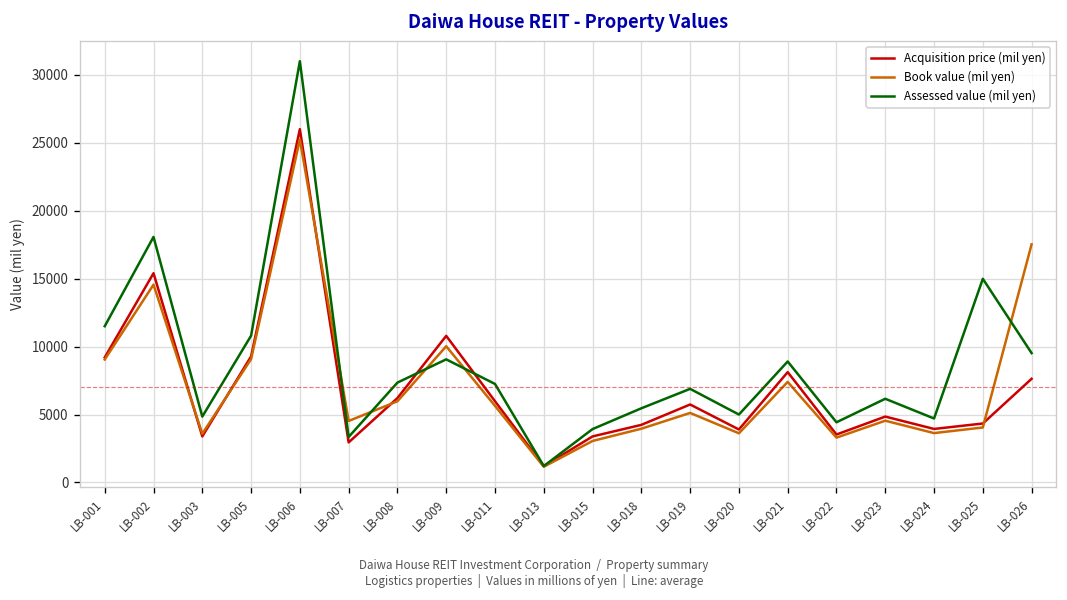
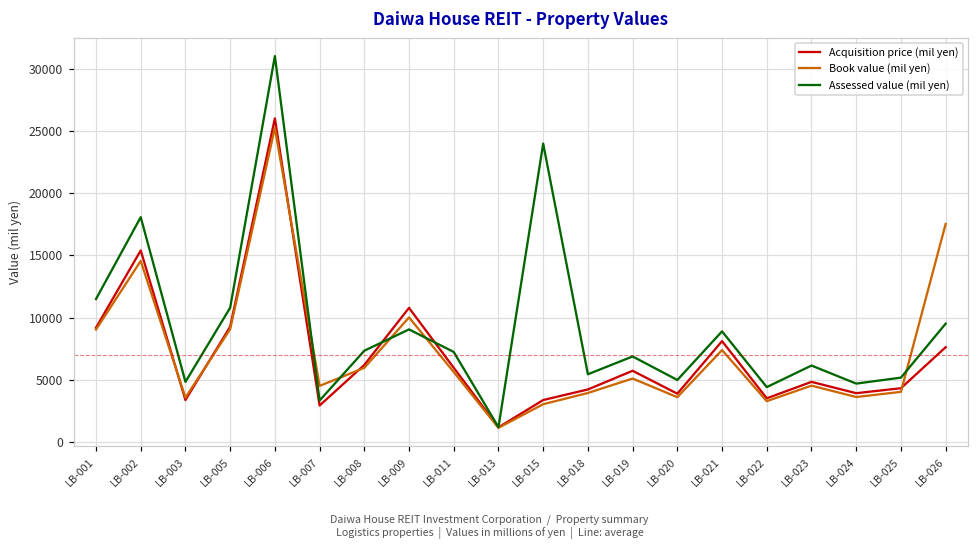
  {
    "Acquisition price (mil yen)": {
      "LB-002": 15400,
      "LB-006": 26000,
      "LB-007": 3000,
      "LB-008": 6200,
      "LB-009": 10800,
      "LB-011": 6000,
      "LB-015": 3400,
      "LB-018": 4200,
      "LB-019": 5700,
      "LB-020": 3900,
      "LB-021": 8100,
      "LB-022": 3500,
      "LB-023": 4900,
      "LB-024": 3900,
      "LB-025": 4300,
      "LB-026": 7600
    },
    "Book value (mil yen)": {
      "LB-002": 14600,
      "LB-006": 25200,
      "LB-007": 4500,
      "LB-008": 6000,
      "LB-009": 10000,
      "LB-011": 5600,
      "LB-015": 3100,
      "LB-018": 4000,
      "LB-019": 5100,
      "LB-020": 3600,
      "LB-021": 7400,
      "LB-022": 3300,
      "LB-023": 4500,
      "LB-024": 3600,
      "LB-025": 4000,
      "LB-026": 17500
    },
    "Assessed value (mil yen)": {
      "LB-001": 11500,
      "LB-002": 18100,
      "LB-003": 4900,
      "LB-005": 10800,
      "LB-006": 31000,
      "LB-007": 3400,
      "LB-008": 7400,
      "LB-009": 9100,
      "LB-011": 7300,
-     "LB-015": 3900,
+     "LB-015": 24000,
      "LB-018": 5500,
      "LB-019": 6900,
      "LB-020": 5000,
      "LB-021": 8900,
      "LB-022": 4400,
      "LB-023": 6200,
      "LB-024": 4700,
-     "LB-025": 15000,
+     "LB-025": 5200,
      "LB-026": 9500
    }
  }
